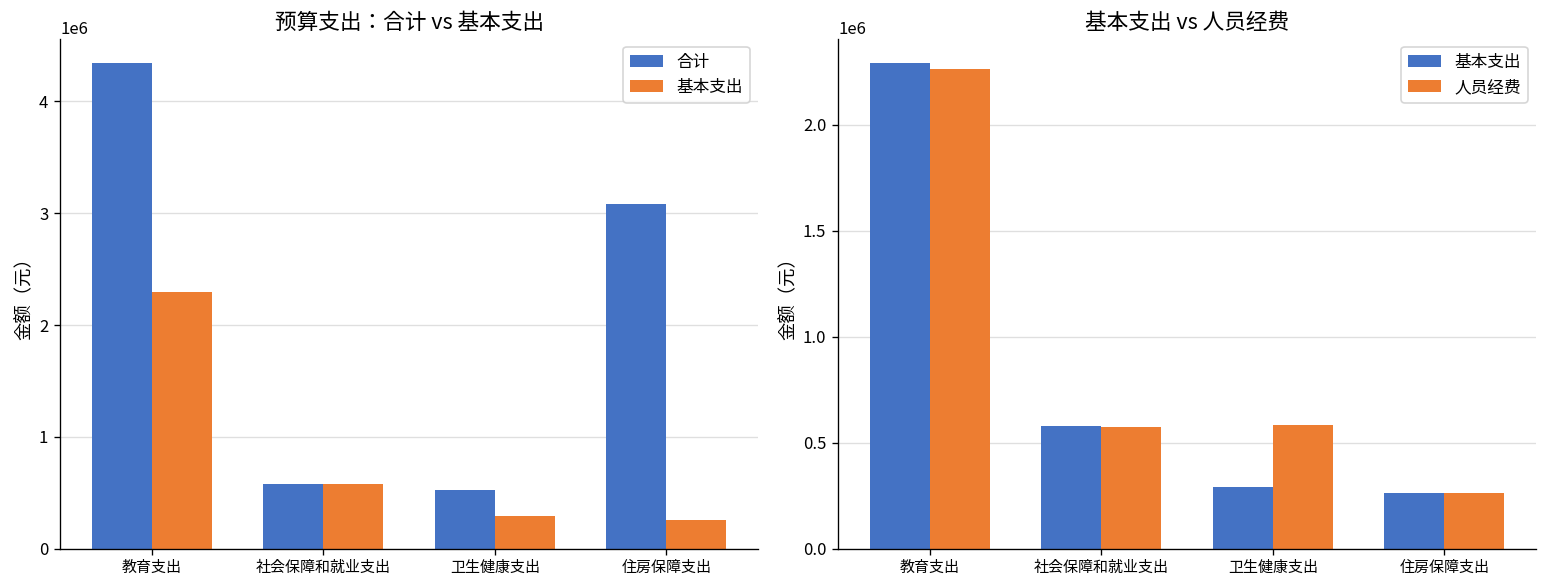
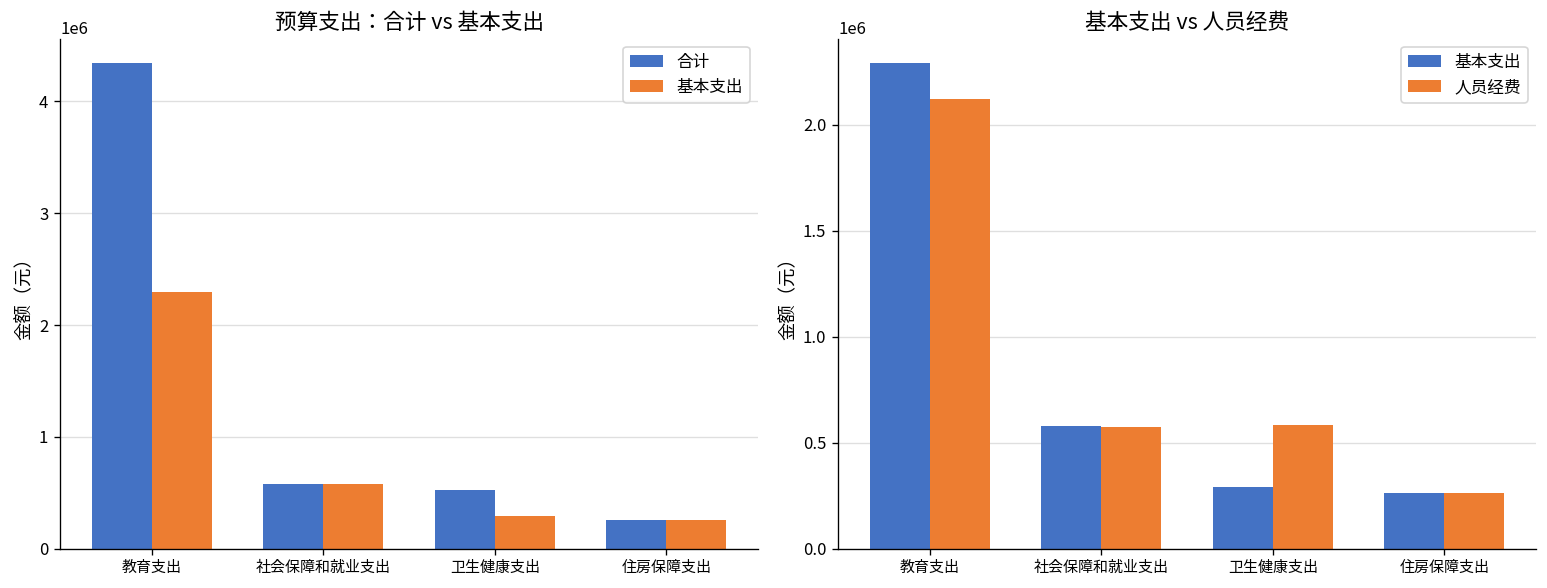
  {
    "预算支出：合计 vs 基本支出": {
      "合计": {
        "教育支出": 4300000,
        "社会保障和就业支出": 600000,
        "卫生健康支出": 500000,
-       "住房保障支出": 3100000
+       "住房保障支出": 300000
      }
    },
    "基本支出 vs 人员经费": {
      "基本支出": {
        "教育支出": 2290000,
        "社会保障和就业支出": 580000,
        "卫生健康支出": 290000,
        "住房保障支出": 260000
      },
      "人员经费": {
-       "教育支出": 2260000,
+       "教育支出": 2120000,
        "社会保障和就业支出": 570000,
        "卫生健康支出": 580000,
        "住房保障支出": 260000
      }
    }
  }
